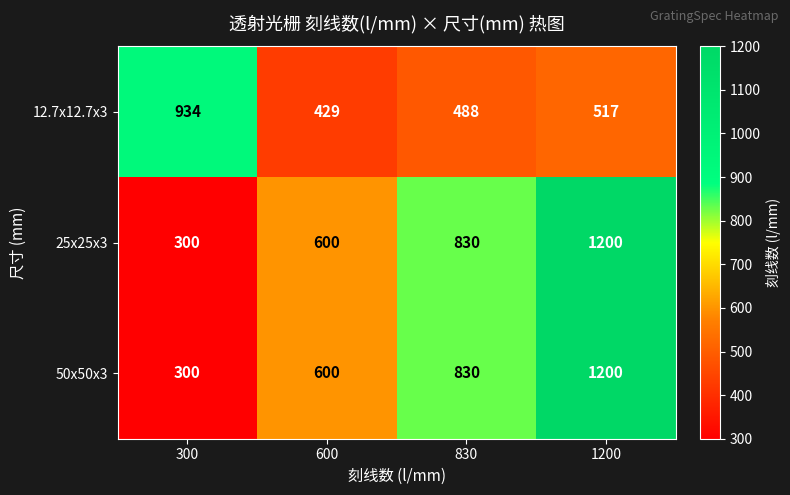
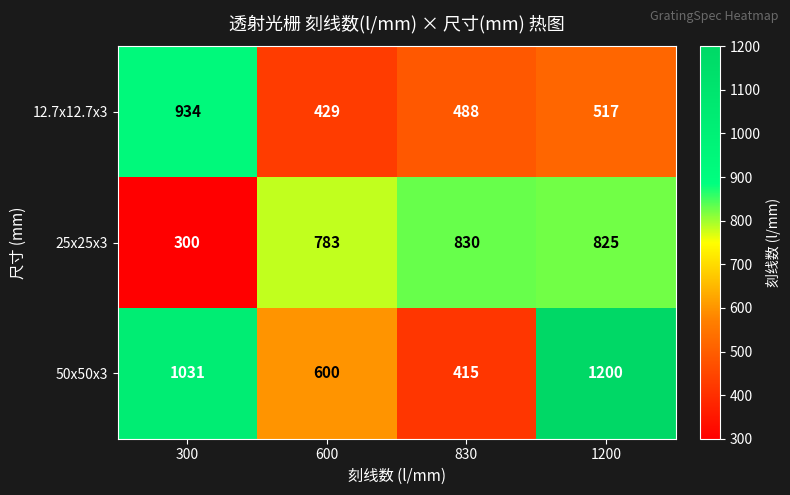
  {
    "12.7x12.7x3": {
      "300": 934,
      "600": 429,
      "830": 488,
      "1200": 517
    },
    "25x25x3": {
      "300": 300,
-     "600": 600,
+     "600": 783,
      "830": 830,
-     "1200": 1200
+     "1200": 825
    },
    "50x50x3": {
-     "300": 300,
+     "300": 1031,
      "600": 600,
-     "830": 830,
+     "830": 415,
      "1200": 1200
    }
  }
